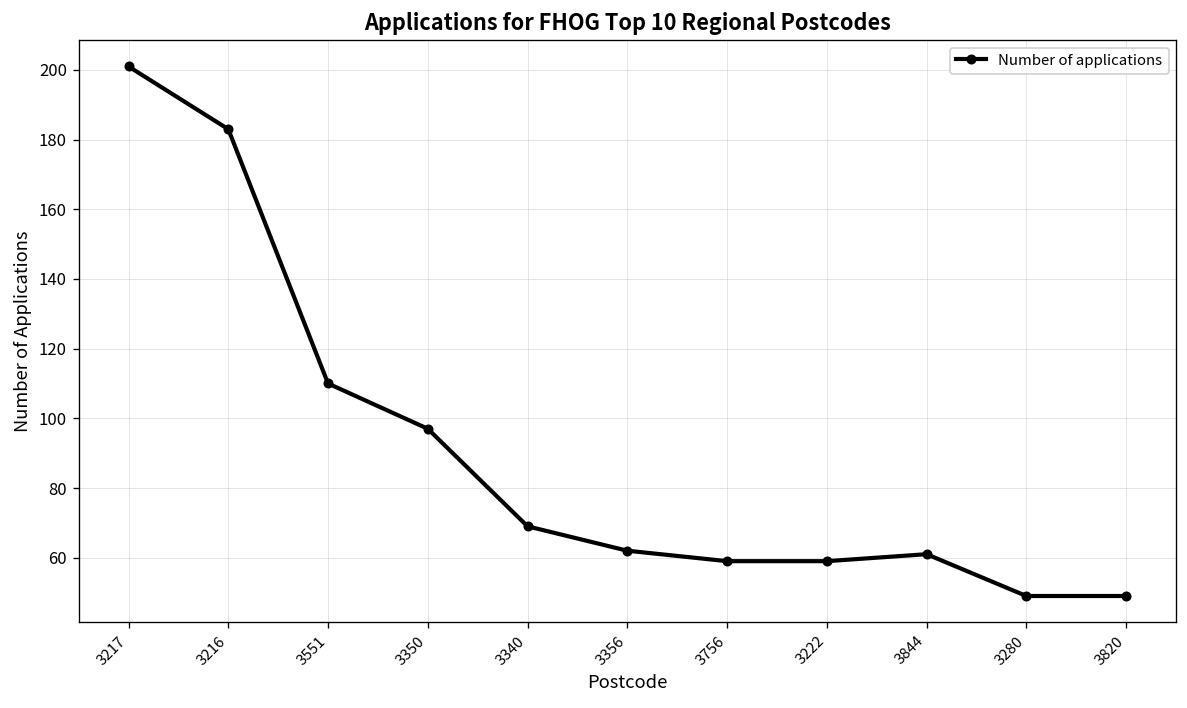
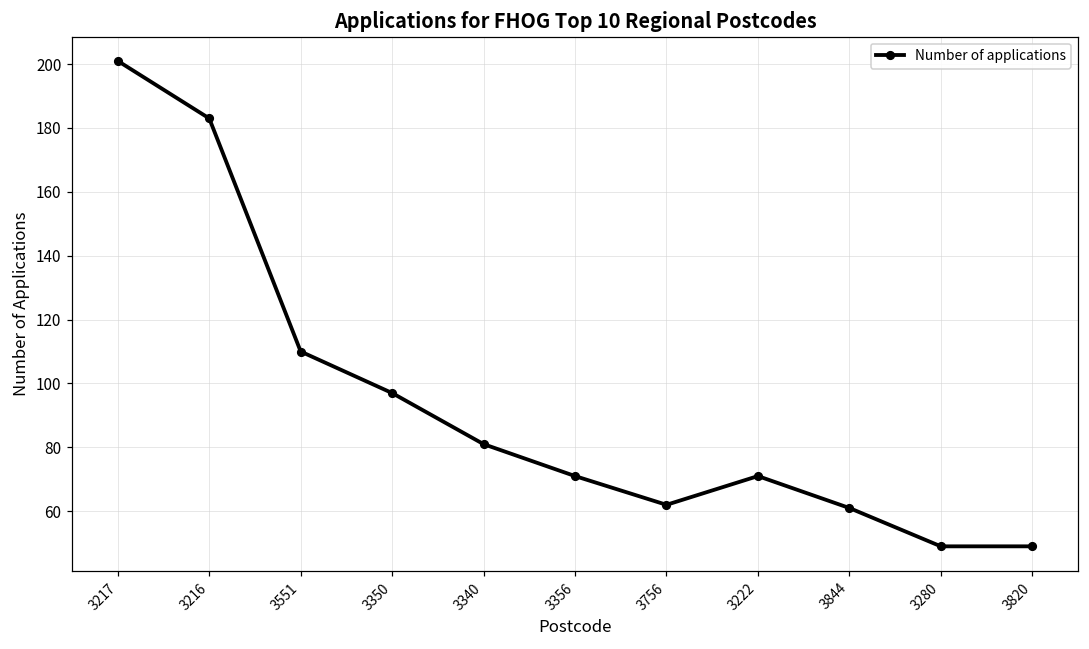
  {
    "3217": 201,
    "3216": 183,
    "3551": 110,
    "3350": 97,
-   "3340": 69,
-   "3356": 62,
-   "3756": 59,
-   "3222": 59,
+   "3340": 81,
+   "3356": 71,
+   "3756": 62,
+   "3222": 71,
    "3844": 61,
    "3280": 49,
    "3820": 49
  }
